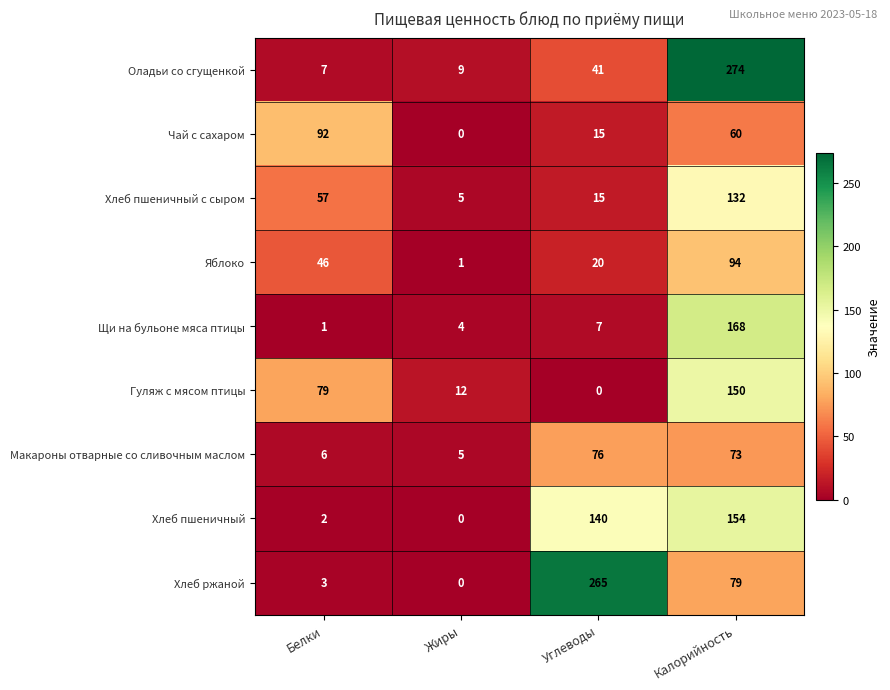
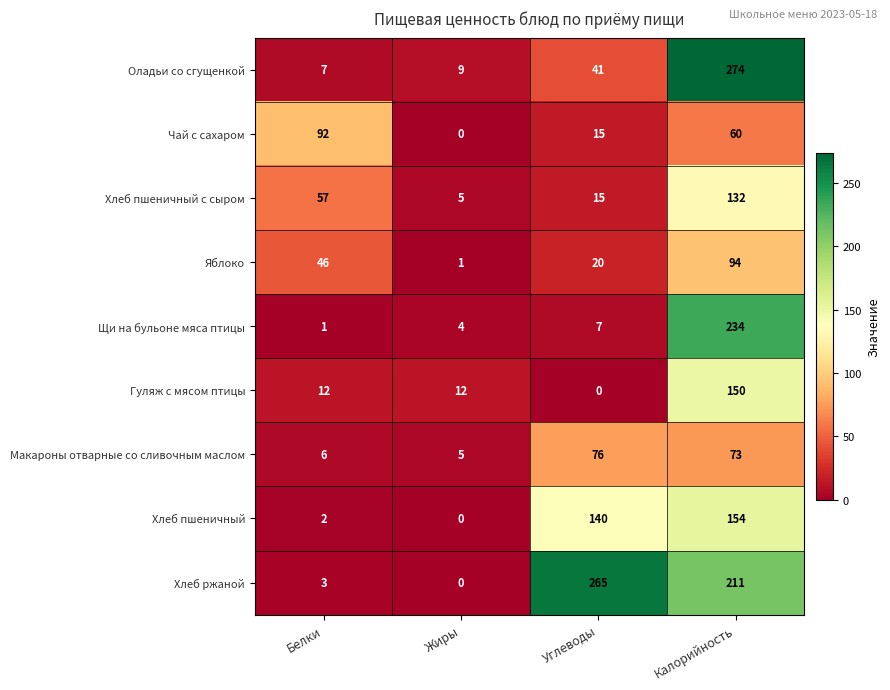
  {
    "Оладьи со сгущенкой": {
      "Белки": 7,
      "Жиры": 9,
      "Углеводы": 41,
      "Калорийность": 274
    },
    "Чай с сахаром": {
      "Белки": 92,
      "Жиры": 0,
      "Углеводы": 15,
      "Калорийность": 60
    },
    "Хлеб пшеничный с сыром": {
      "Белки": 57,
      "Жиры": 5,
      "Углеводы": 15,
      "Калорийность": 132
    },
    "Яблоко": {
      "Белки": 46,
      "Жиры": 1,
      "Углеводы": 20,
      "Калорийность": 94
    },
    "Щи на бульоне мяса птицы": {
      "Белки": 1,
      "Жиры": 4,
      "Углеводы": 7,
-     "Калорийность": 168
+     "Калорийность": 234
    },
    "Гуляж с мясом птицы": {
-     "Белки": 79,
+     "Белки": 12,
      "Жиры": 12,
      "Углеводы": 0,
      "Калорийность": 150
    },
    "Макароны отварные со сливочным маслом": {
      "Белки": 6,
      "Жиры": 5,
      "Углеводы": 76,
      "Калорийность": 73
    },
    "Хлеб пшеничный": {
      "Белки": 2,
      "Жиры": 0,
      "Углеводы": 140,
      "Калорийность": 154
    },
    "Хлеб ржаной": {
      "Белки": 3,
      "Жиры": 0,
      "Углеводы": 265,
-     "Калорийность": 79
+     "Калорийность": 211
    }
  }
